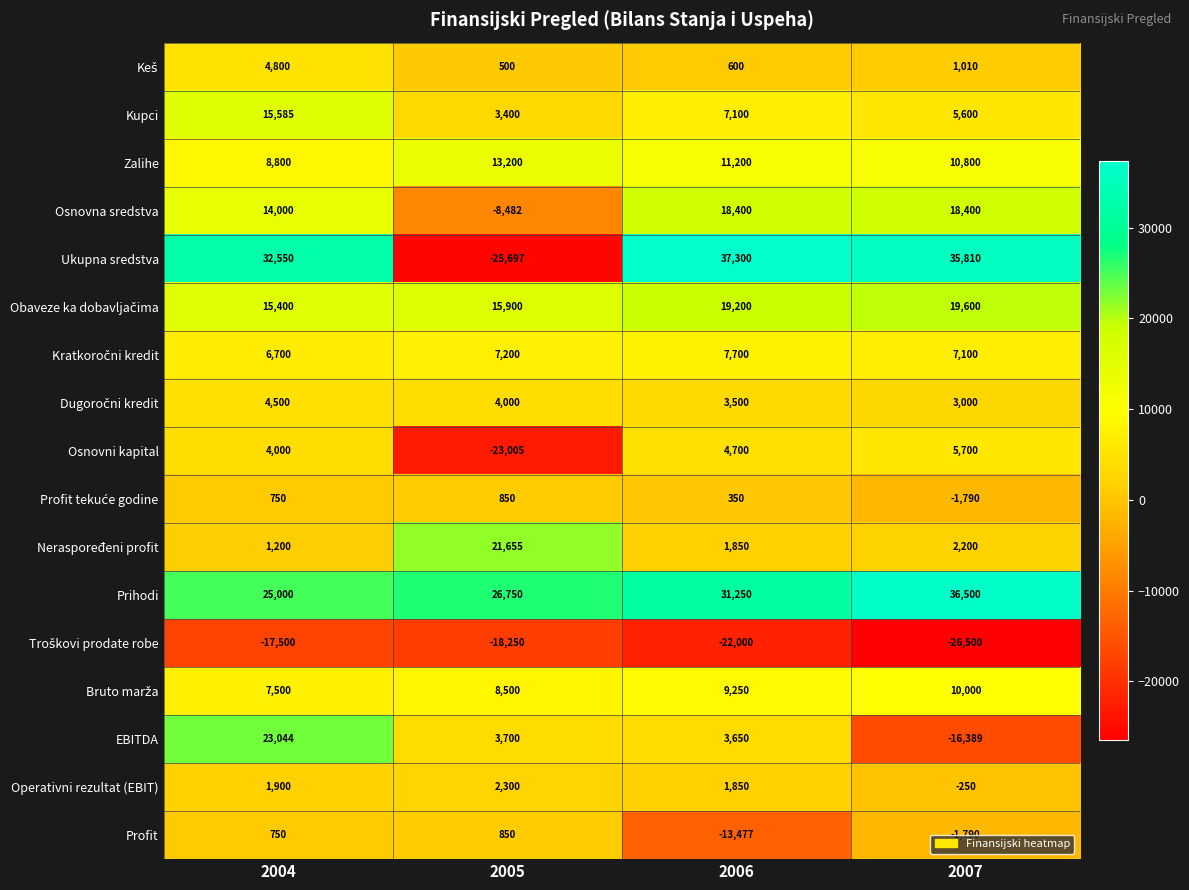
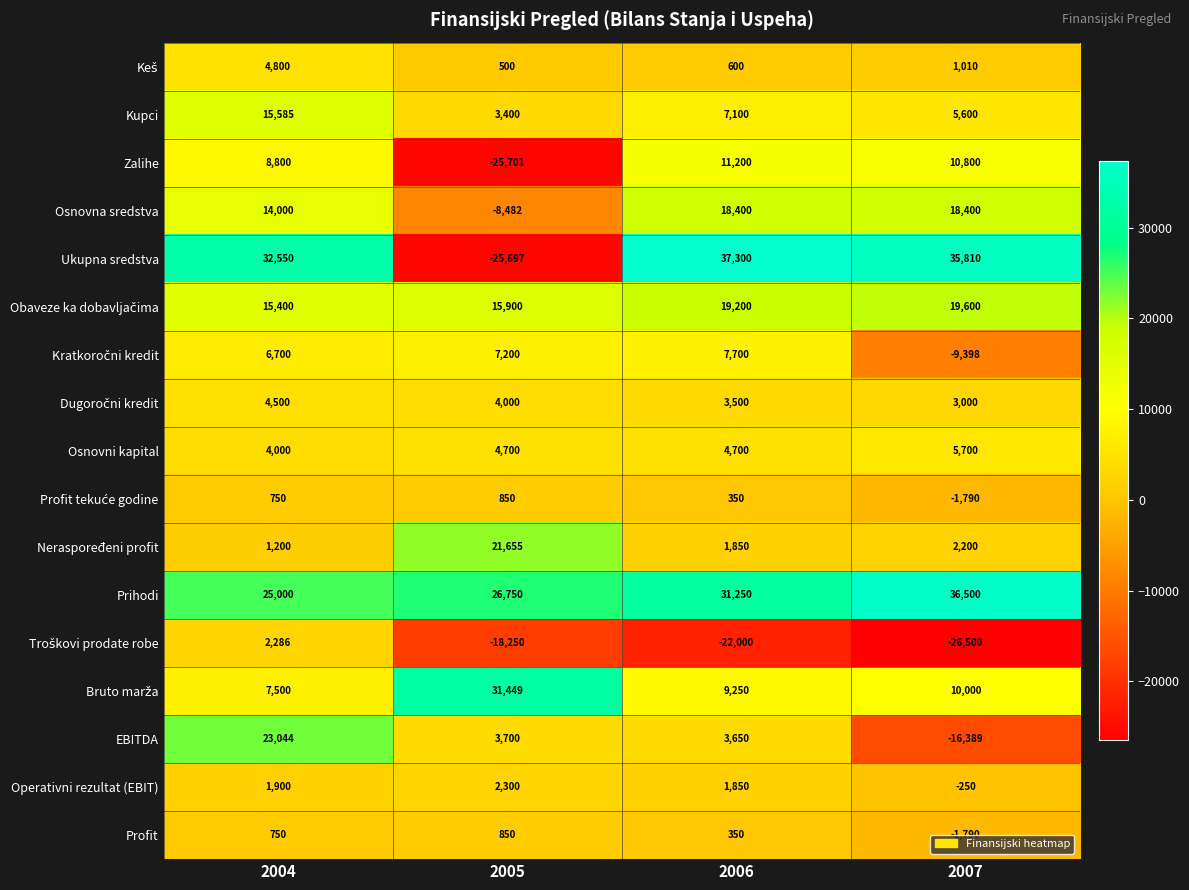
  {
    "Keš": {
      "2004": "4,800",
      "2005": "500",
      "2006": "600",
      "2007": "1,010"
    },
    "Kupci": {
      "2004": "15,585",
      "2005": "3,400",
      "2006": "7,100",
      "2007": "5,600"
    },
    "Zalihe": {
      "2004": "8,800",
-     "2005": "13,200",
+     "2005": "-25,701",
      "2006": "11,200",
      "2007": "10,800"
    },
    "Osnovna sredstva": {
      "2004": "14,000",
      "2005": "-8,482",
      "2006": "18,400",
      "2007": "18,400"
    },
    "Ukupna sredstva": {
      "2004": "32,550",
      "2005": "-25,697",
      "2006": "37,300",
      "2007": "35,810"
    },
    "Obaveze ka dobavljačima": {
      "2004": "15,400",
      "2005": "15,900",
      "2006": "19,200",
      "2007": "19,600"
    },
    "Kratkoročni kredit": {
      "2004": "6,700",
      "2005": "7,200",
      "2006": "7,700",
-     "2007": "7,100"
+     "2007": "-9,398"
    },
    "Dugoročni kredit": {
      "2004": "4,500",
      "2005": "4,000",
      "2006": "3,500",
      "2007": "3,000"
    },
    "Osnovni kapital": {
      "2004": "4,000",
-     "2005": "-23,005",
+     "2005": "4,700",
      "2006": "4,700",
      "2007": "5,700"
    },
    "Profit tekuće godine": {
      "2004": "750",
      "2005": "850",
      "2006": "350",
      "2007": "-1,790"
    },
    "Neraspoređeni profit": {
      "2004": "1,200",
      "2005": "21,655",
      "2006": "1,850",
      "2007": "2,200"
    },
    "Prihodi": {
      "2004": "25,000",
      "2005": "26,750",
      "2006": "31,250",
      "2007": "36,500"
    },
    "Troškovi prodate robe": {
-     "2004": "-17,500",
+     "2004": "2,286",
      "2005": "-18,250",
      "2006": "-22,000",
      "2007": "-26,500"
    },
    "Bruto marža": {
      "2004": "7,500",
-     "2005": "8,500",
+     "2005": "31,449",
      "2006": "9,250",
      "2007": "10,000"
    },
    "EBITDA": {
      "2004": "23,044",
      "2005": "3,700",
      "2006": "3,650",
      "2007": "-16,389"
    },
    "Operativni rezultat (EBIT)": {
      "2004": "1,900",
      "2005": "2,300",
      "2006": "1,850",
      "2007": "-250"
    },
    "Profit": {
      "2004": "750",
      "2005": "850",
-     "2006": "-13,477"
+     "2006": "350"
    }
  }
